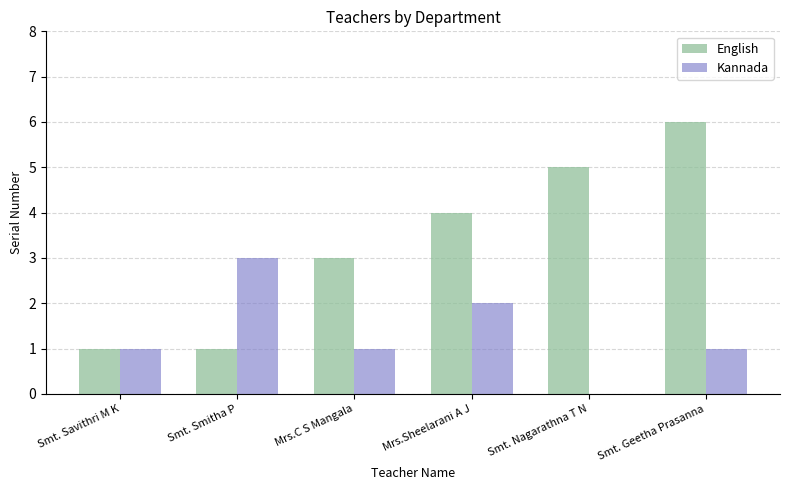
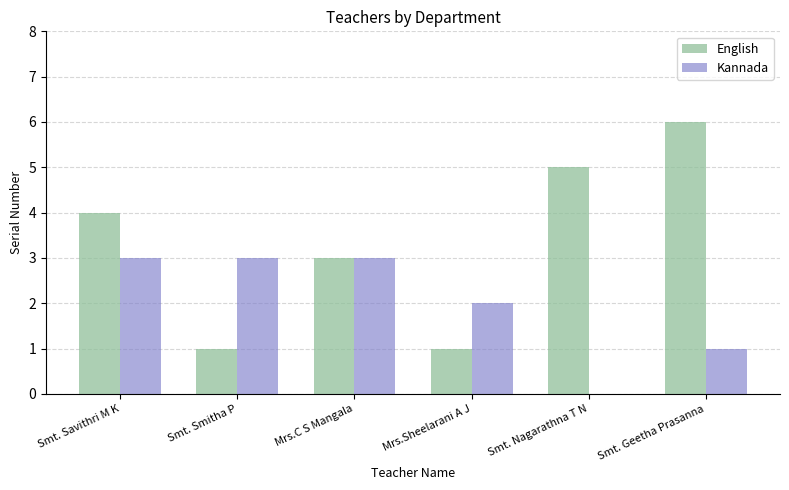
  {
    "English": {
-     "Smt. Savithri M K": 1,
+     "Smt. Savithri M K": 4,
      "Smt. Smitha P": 1,
      "Mrs.C S Mangala": 3,
-     "Mrs.Sheelarani A J": 4,
+     "Mrs.Sheelarani A J": 1,
      "Smt. Nagarathna T N": 5,
      "Smt. Geetha Prasanna": 6
    },
    "Kannada": {
-     "Smt. Savithri M K": 1,
+     "Smt. Savithri M K": 3,
      "Smt. Smitha P": 3,
-     "Mrs.C S Mangala": 1,
+     "Mrs.C S Mangala": 3,
      "Mrs.Sheelarani A J": 2,
      "Smt. Nagarathna T N": 0,
      "Smt. Geetha Prasanna": 1
    }
  }
